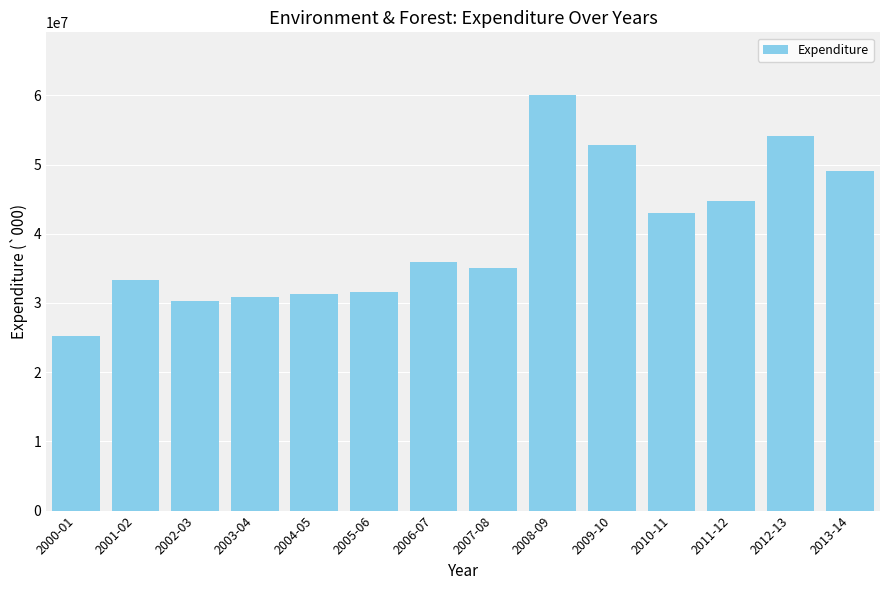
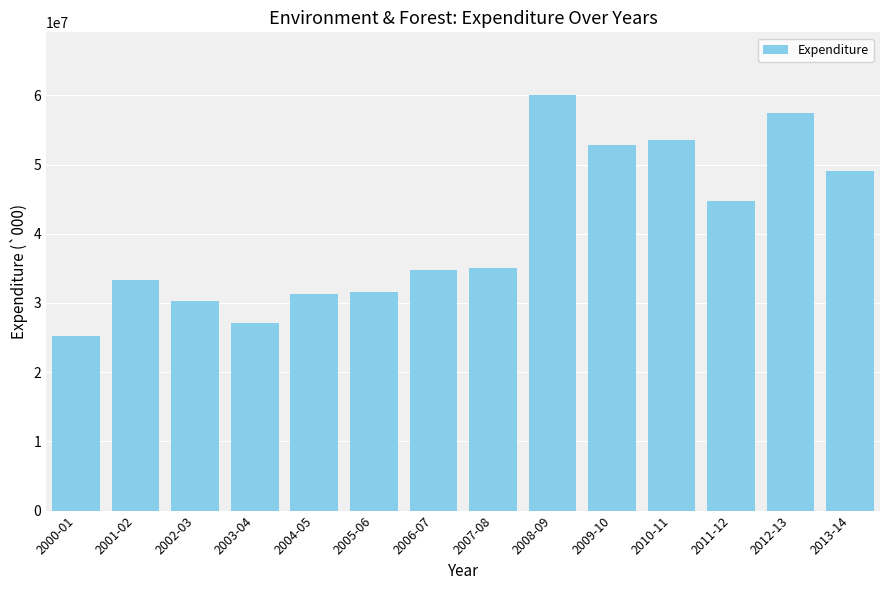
  {
    "2000-01": 25000000,
    "2001-02": 33000000,
    "2002-03": 30000000,
-   "2003-04": 31000000,
+   "2003-04": 27000000,
    "2004-05": 31000000,
    "2005-06": 32000000,
-   "2006-07": 36000000,
+   "2006-07": 35000000,
    "2007-08": 35000000,
    "2008-09": 60000000,
    "2009-10": 53000000,
-   "2010-11": 43000000,
+   "2010-11": 53000000,
    "2011-12": 45000000,
-   "2012-13": 54000000,
+   "2012-13": 57000000,
    "2013-14": 49000000
  }
